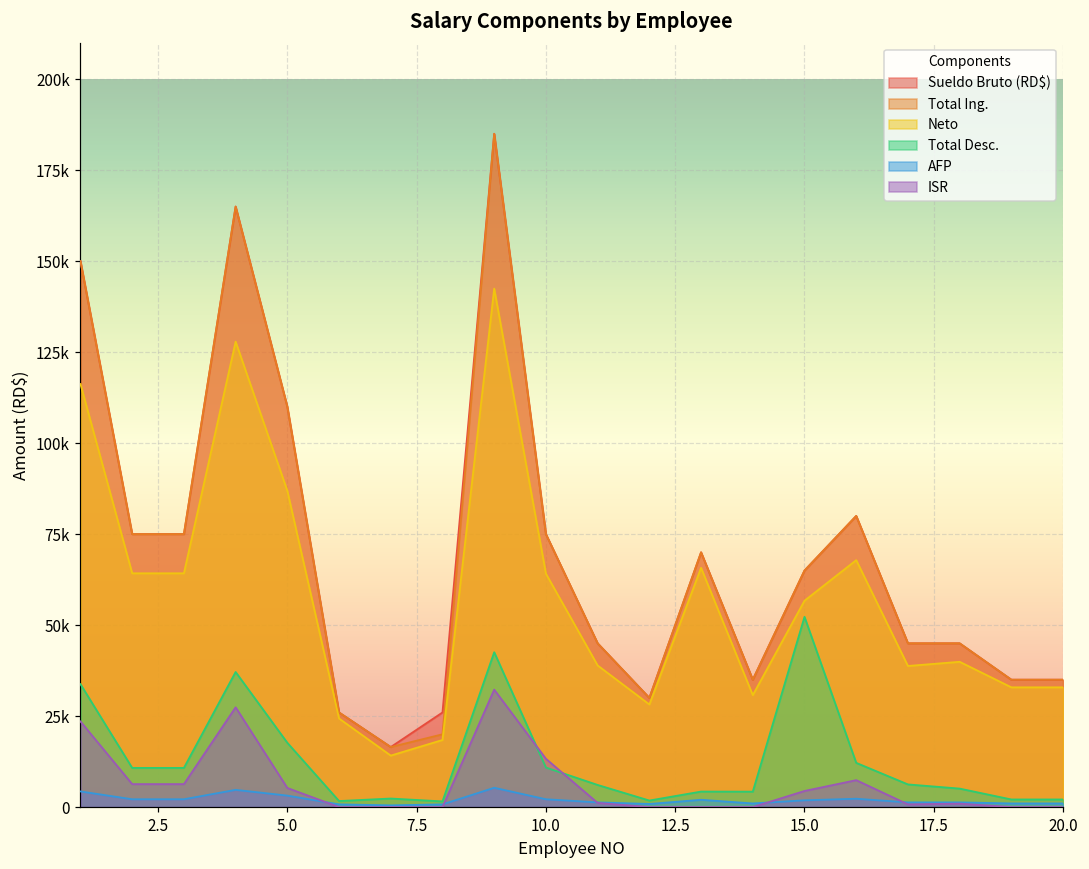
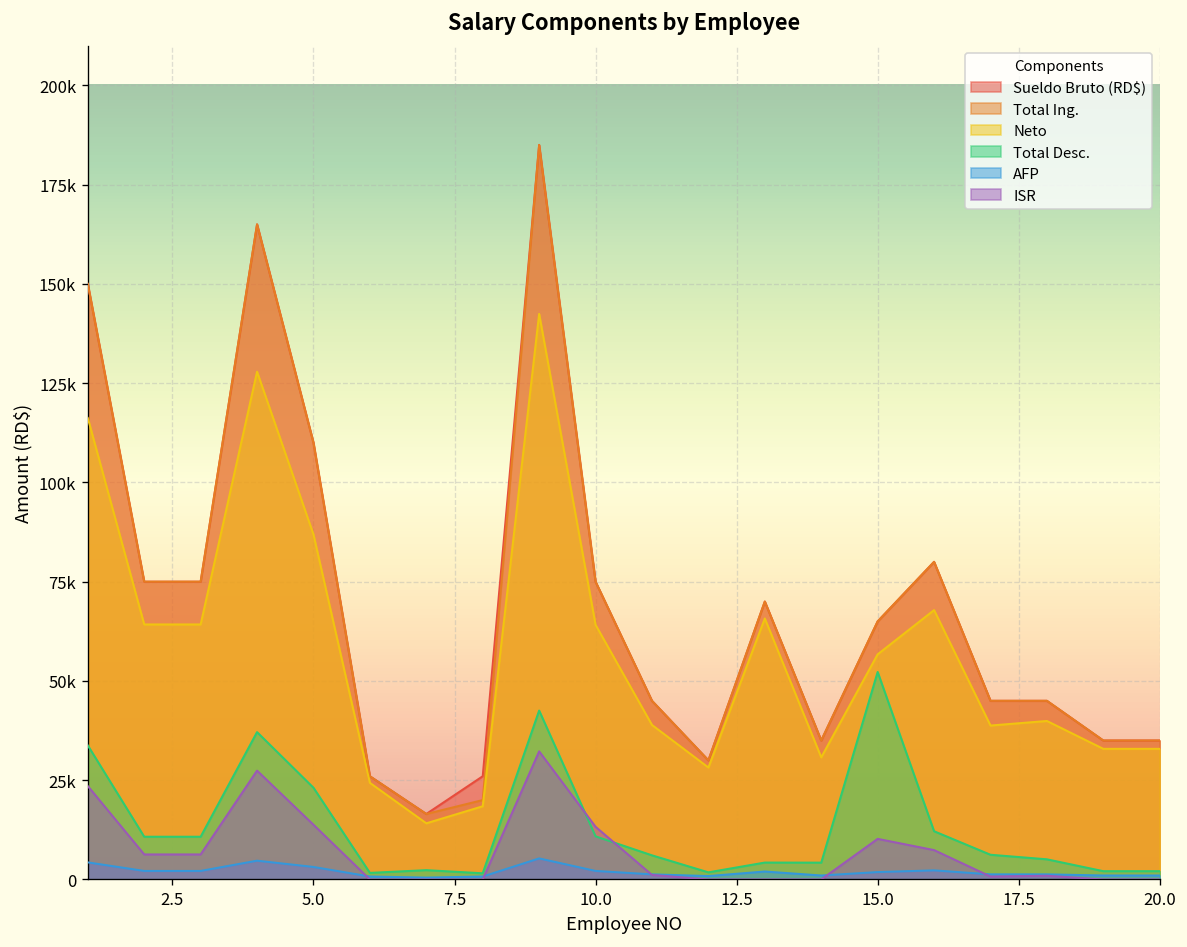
  {
    "Total Desc.": {
-     "5.0": 18000,
+     "5.0": 23000,
      "10.0": 11000,
      "15.0": 52000,
      "20.0": 2000
    },
    "AFP": {
      "5.0": 3000,
      "10.0": 2000,
      "15.0": 2000,
      "20.0": 1000
    },
    "ISR": {
-     "5.0": 5000,
+     "5.0": 14000,
      "10.0": 13000,
-     "15.0": 4000,
+     "15.0": 10000,
      "20.0": 0
    }
  }
